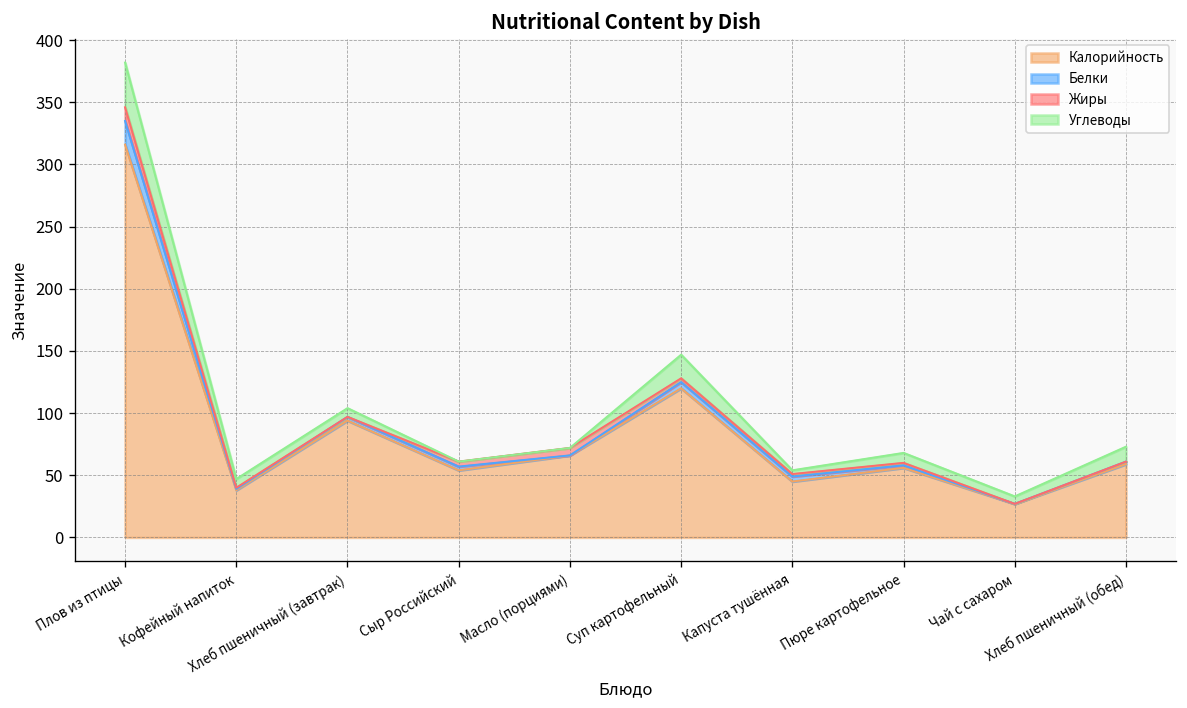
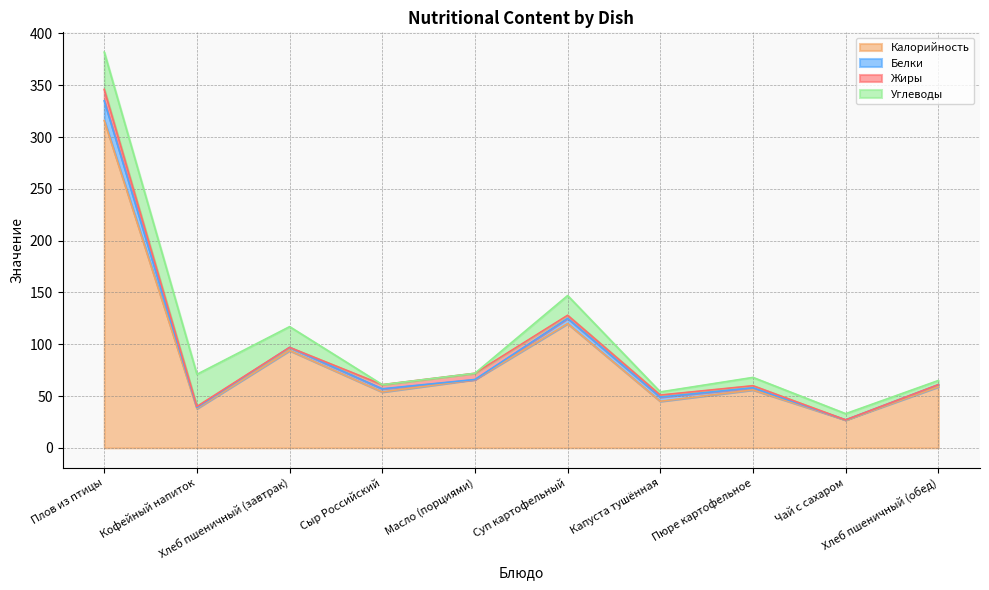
  {
    "Белки": {
      "Плов из птицы": 19,
      "Сыр Российский": 3,
      "Суп картофельный": 5
    },
    "Углеводы": {
      "Плов из птицы": 36,
-     "Кофейный напиток": 7,
-     "Хлеб пшеничный (завтрак)": 7,
+     "Кофейный напиток": 31,
+     "Хлеб пшеничный (завтрак)": 20,
      "Суп картофельный": 19,
      "Капуста тушённая": 3,
      "Пюре картофельное": 8,
      "Чай с сахаром": 6,
-     "Хлеб пшеничный (обед)": 12
+     "Хлеб пшеничный (обед)": 4
    }
  }
